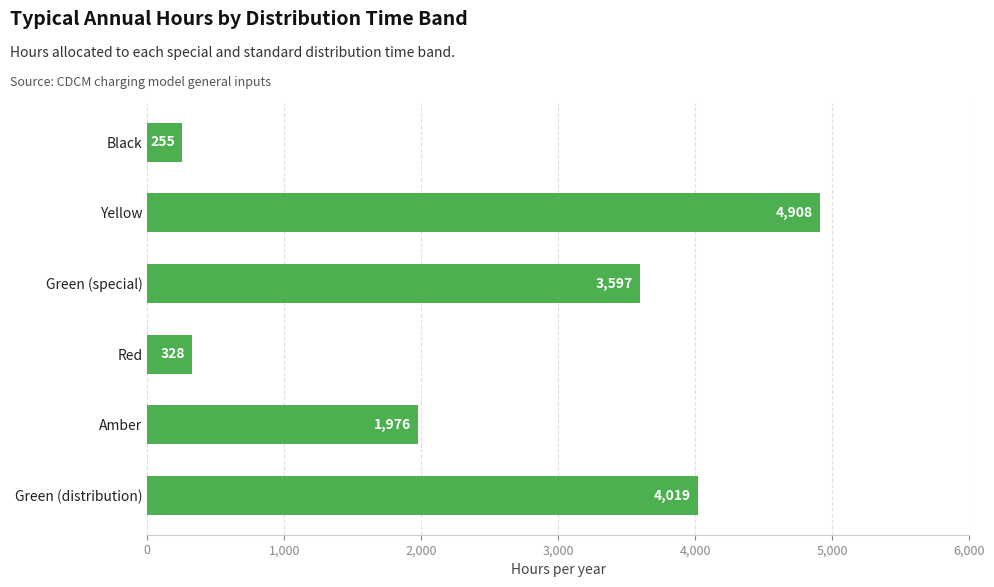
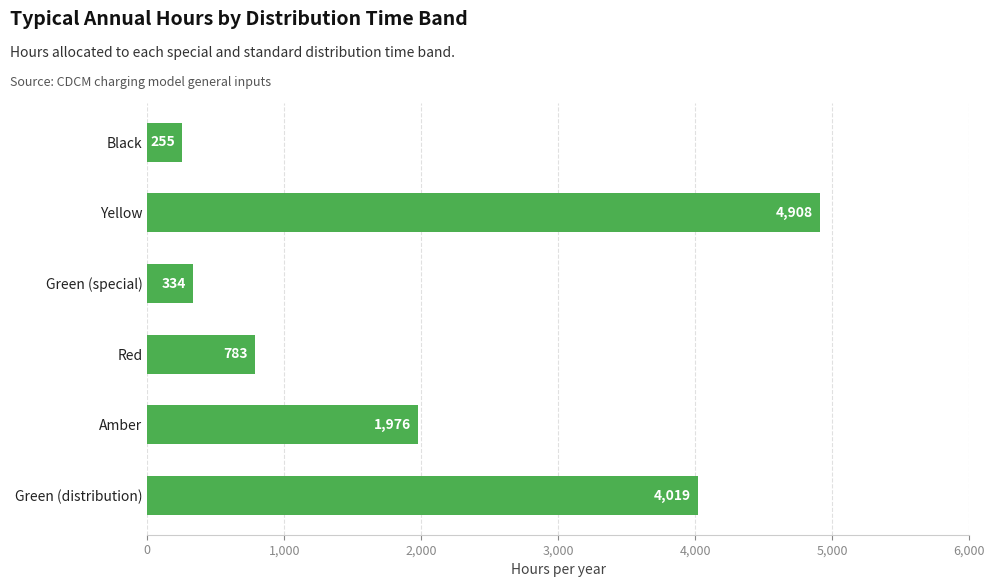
  {
    "Black": "255",
    "Yellow": "4,908",
-   "Green (special)": "3,597",
-   "Red": "328",
+   "Green (special)": "334",
+   "Red": "783",
    "Amber": "1,976",
    "Green (distribution)": "4,019"
  }
